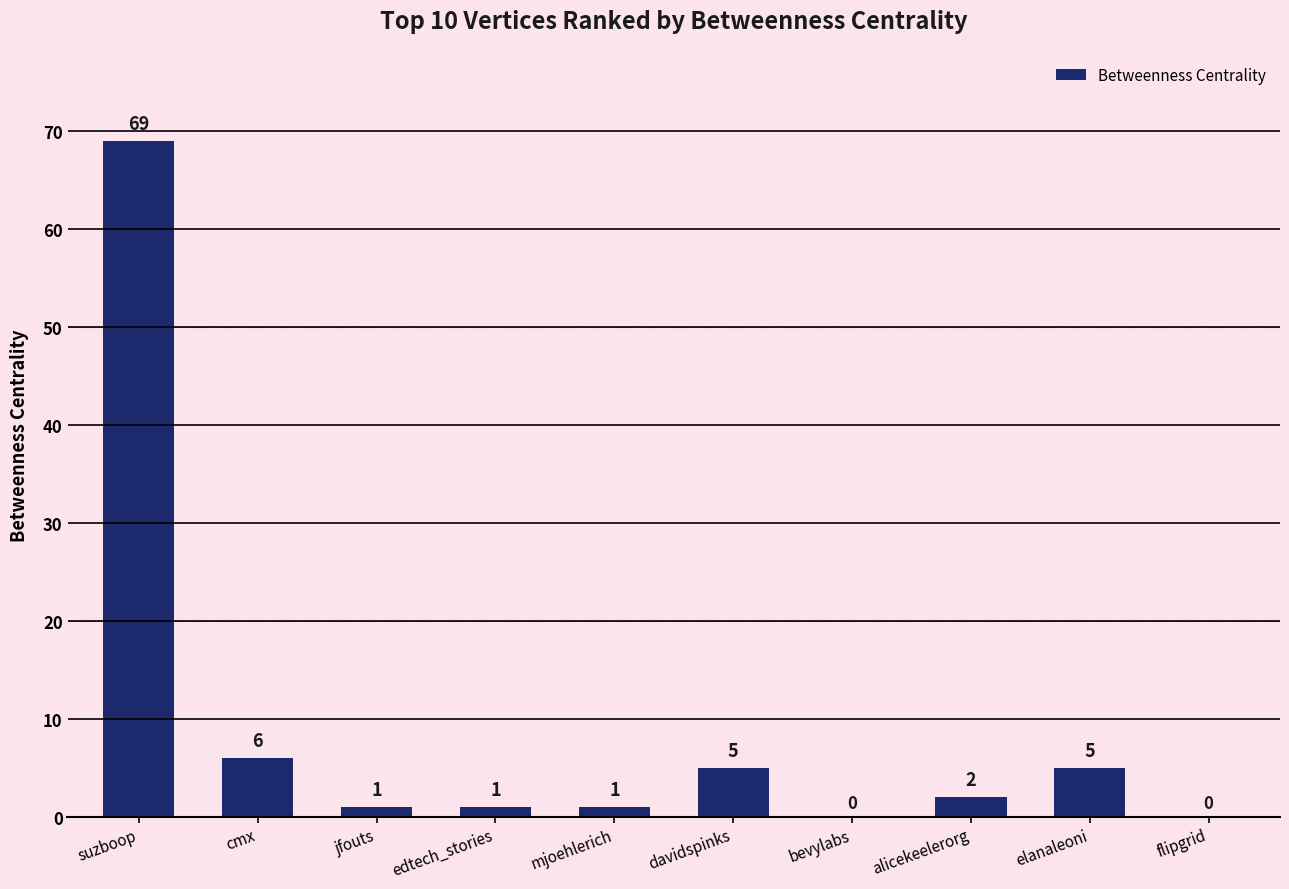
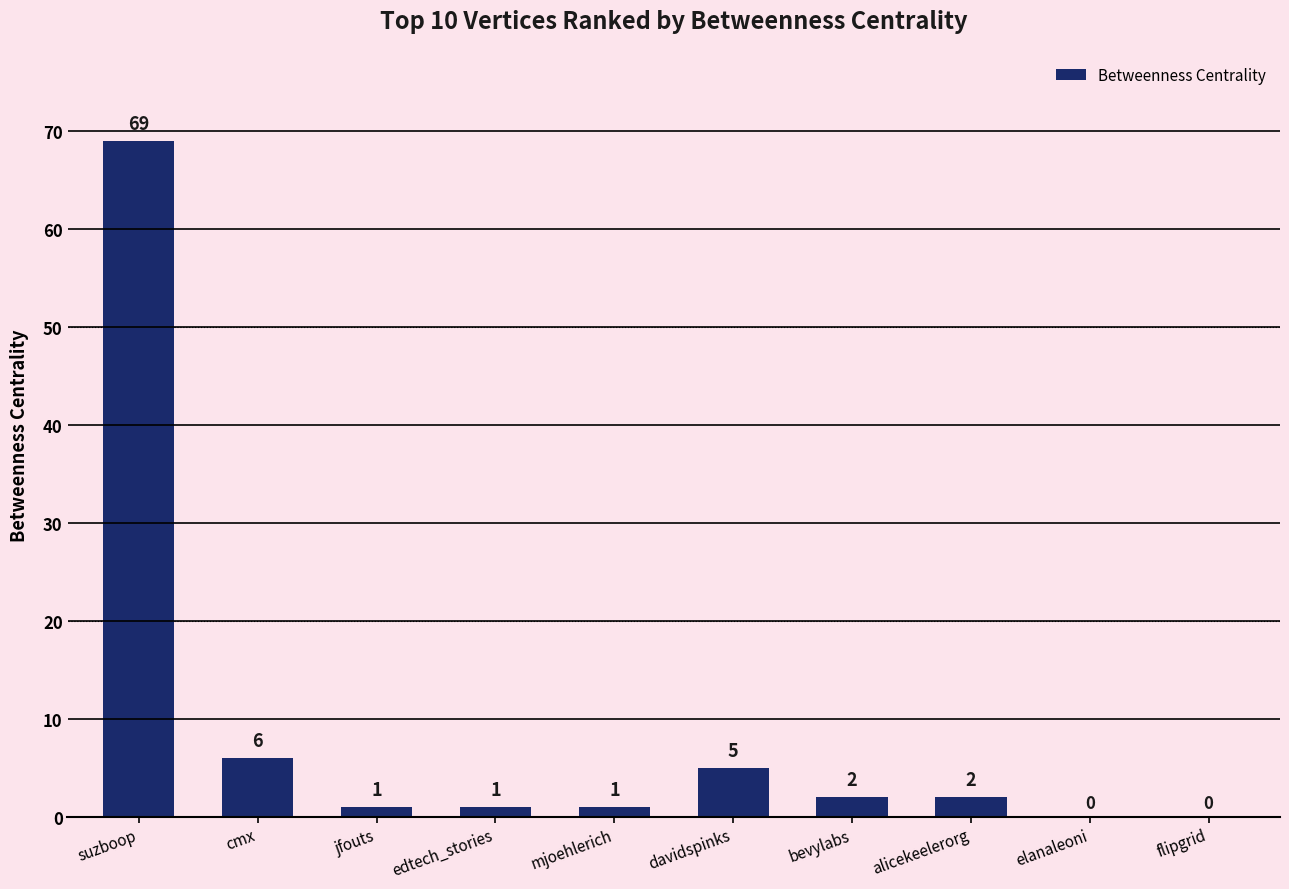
  {
    "suzboop": 69,
    "cmx": 6,
    "jfouts": 1,
    "edtech_stories": 1,
    "mjoehlerich": 1,
    "davidspinks": 5,
-   "bevylabs": 0,
+   "bevylabs": 2,
    "alicekeelerorg": 2,
-   "elanaleoni": 5,
+   "elanaleoni": 0,
    "flipgrid": 0
  }
